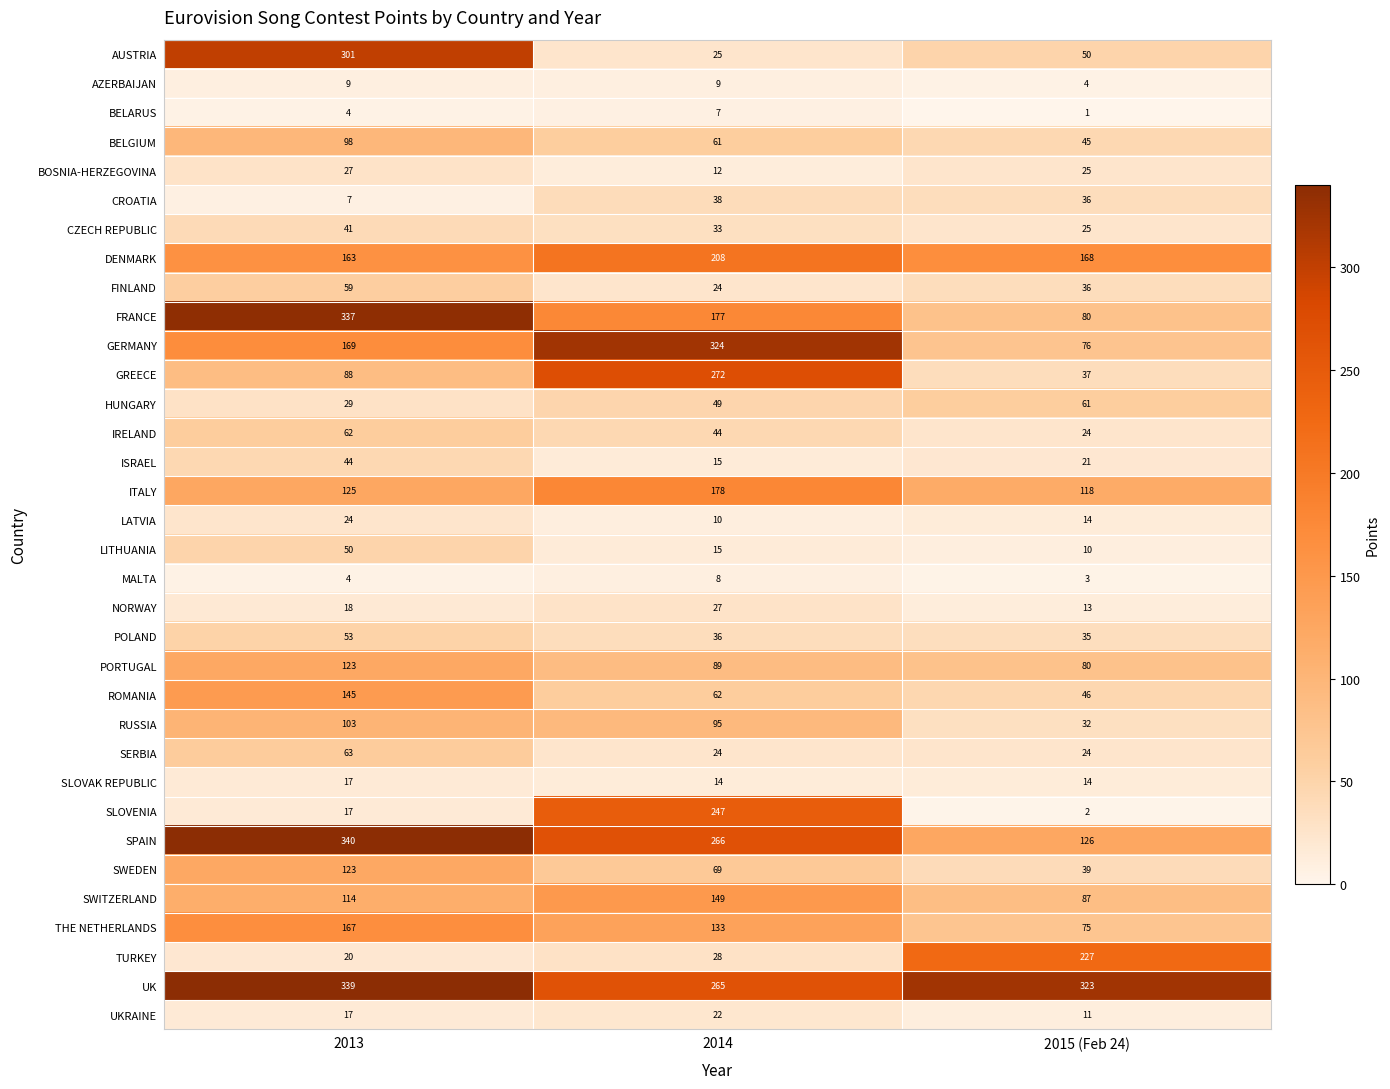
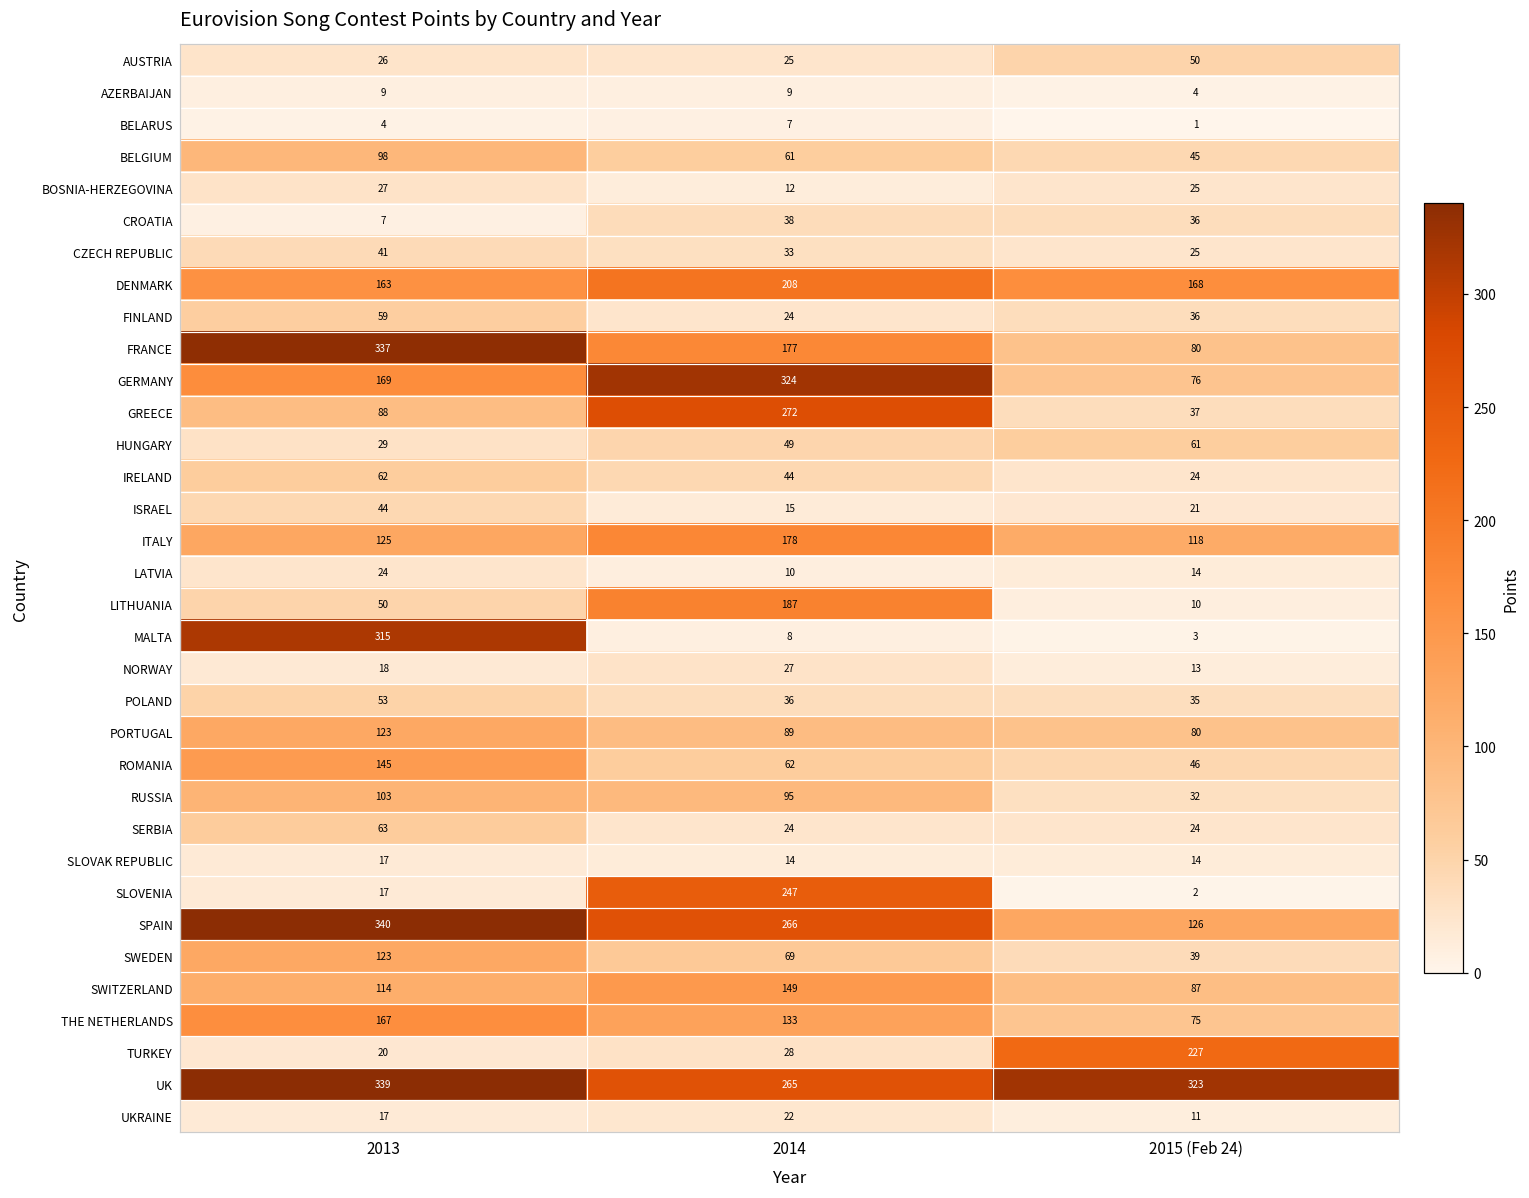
  {
    "AUSTRIA": {
-     "2013": 301,
+     "2013": 26,
      "2014": 25,
      "2015 (Feb 24)": 50
    },
    "AZERBAIJAN": {
      "2013": 9,
      "2014": 9,
      "2015 (Feb 24)": 4
    },
    "BELARUS": {
      "2013": 4,
      "2014": 7,
      "2015 (Feb 24)": 1
    },
    "BELGIUM": {
      "2013": 98,
      "2014": 61,
      "2015 (Feb 24)": 45
    },
    "BOSNIA-HERZEGOVINA": {
      "2013": 27,
      "2014": 12,
      "2015 (Feb 24)": 25
    },
    "CROATIA": {
      "2013": 7,
      "2014": 38,
      "2015 (Feb 24)": 36
    },
    "CZECH REPUBLIC": {
      "2013": 41,
      "2014": 33,
      "2015 (Feb 24)": 25
    },
    "DENMARK": {
      "2013": 163,
      "2014": 208,
      "2015 (Feb 24)": 168
    },
    "FINLAND": {
      "2013": 59,
      "2014": 24,
      "2015 (Feb 24)": 36
    },
    "FRANCE": {
      "2013": 337,
      "2014": 177,
      "2015 (Feb 24)": 80
    },
    "GERMANY": {
      "2013": 169,
      "2014": 324,
      "2015 (Feb 24)": 76
    },
    "GREECE": {
      "2013": 88,
      "2014": 272,
      "2015 (Feb 24)": 37
    },
    "HUNGARY": {
      "2013": 29,
      "2014": 49,
      "2015 (Feb 24)": 61
    },
    "IRELAND": {
      "2013": 62,
      "2014": 44,
      "2015 (Feb 24)": 24
    },
    "ISRAEL": {
      "2013": 44,
      "2014": 15,
      "2015 (Feb 24)": 21
    },
    "ITALY": {
      "2013": 125,
      "2014": 178,
      "2015 (Feb 24)": 118
    },
    "LATVIA": {
      "2013": 24,
      "2014": 10,
      "2015 (Feb 24)": 14
    },
    "LITHUANIA": {
      "2013": 50,
-     "2014": 15,
+     "2014": 187,
      "2015 (Feb 24)": 10
    },
    "MALTA": {
-     "2013": 4,
+     "2013": 315,
      "2014": 8,
      "2015 (Feb 24)": 3
    },
    "NORWAY": {
      "2013": 18,
      "2014": 27,
      "2015 (Feb 24)": 13
    },
    "POLAND": {
      "2013": 53,
      "2014": 36,
      "2015 (Feb 24)": 35
    },
    "PORTUGAL": {
      "2013": 123,
      "2014": 89,
      "2015 (Feb 24)": 80
    },
    "ROMANIA": {
      "2013": 145,
      "2014": 62,
      "2015 (Feb 24)": 46
    },
    "RUSSIA": {
      "2013": 103,
      "2014": 95,
      "2015 (Feb 24)": 32
    },
    "SERBIA": {
      "2013": 63,
      "2014": 24,
      "2015 (Feb 24)": 24
    },
    "SLOVAK REPUBLIC": {
      "2013": 17,
      "2014": 14,
      "2015 (Feb 24)": 14
    },
    "SLOVENIA": {
      "2013": 17,
      "2014": 247,
      "2015 (Feb 24)": 2
    },
    "SPAIN": {
      "2013": 340,
      "2014": 266,
      "2015 (Feb 24)": 126
    },
    "SWEDEN": {
      "2013": 123,
      "2014": 69,
      "2015 (Feb 24)": 39
    },
    "SWITZERLAND": {
      "2013": 114,
      "2014": 149,
      "2015 (Feb 24)": 87
    },
    "THE NETHERLANDS": {
      "2013": 167,
      "2014": 133,
      "2015 (Feb 24)": 75
    },
    "TURKEY": {
      "2013": 20,
      "2014": 28,
      "2015 (Feb 24)": 227
    },
    "UK": {
      "2013": 339,
      "2014": 265,
      "2015 (Feb 24)": 323
    },
    "UKRAINE": {
      "2013": 17,
      "2014": 22,
      "2015 (Feb 24)": 11
    }
  }
